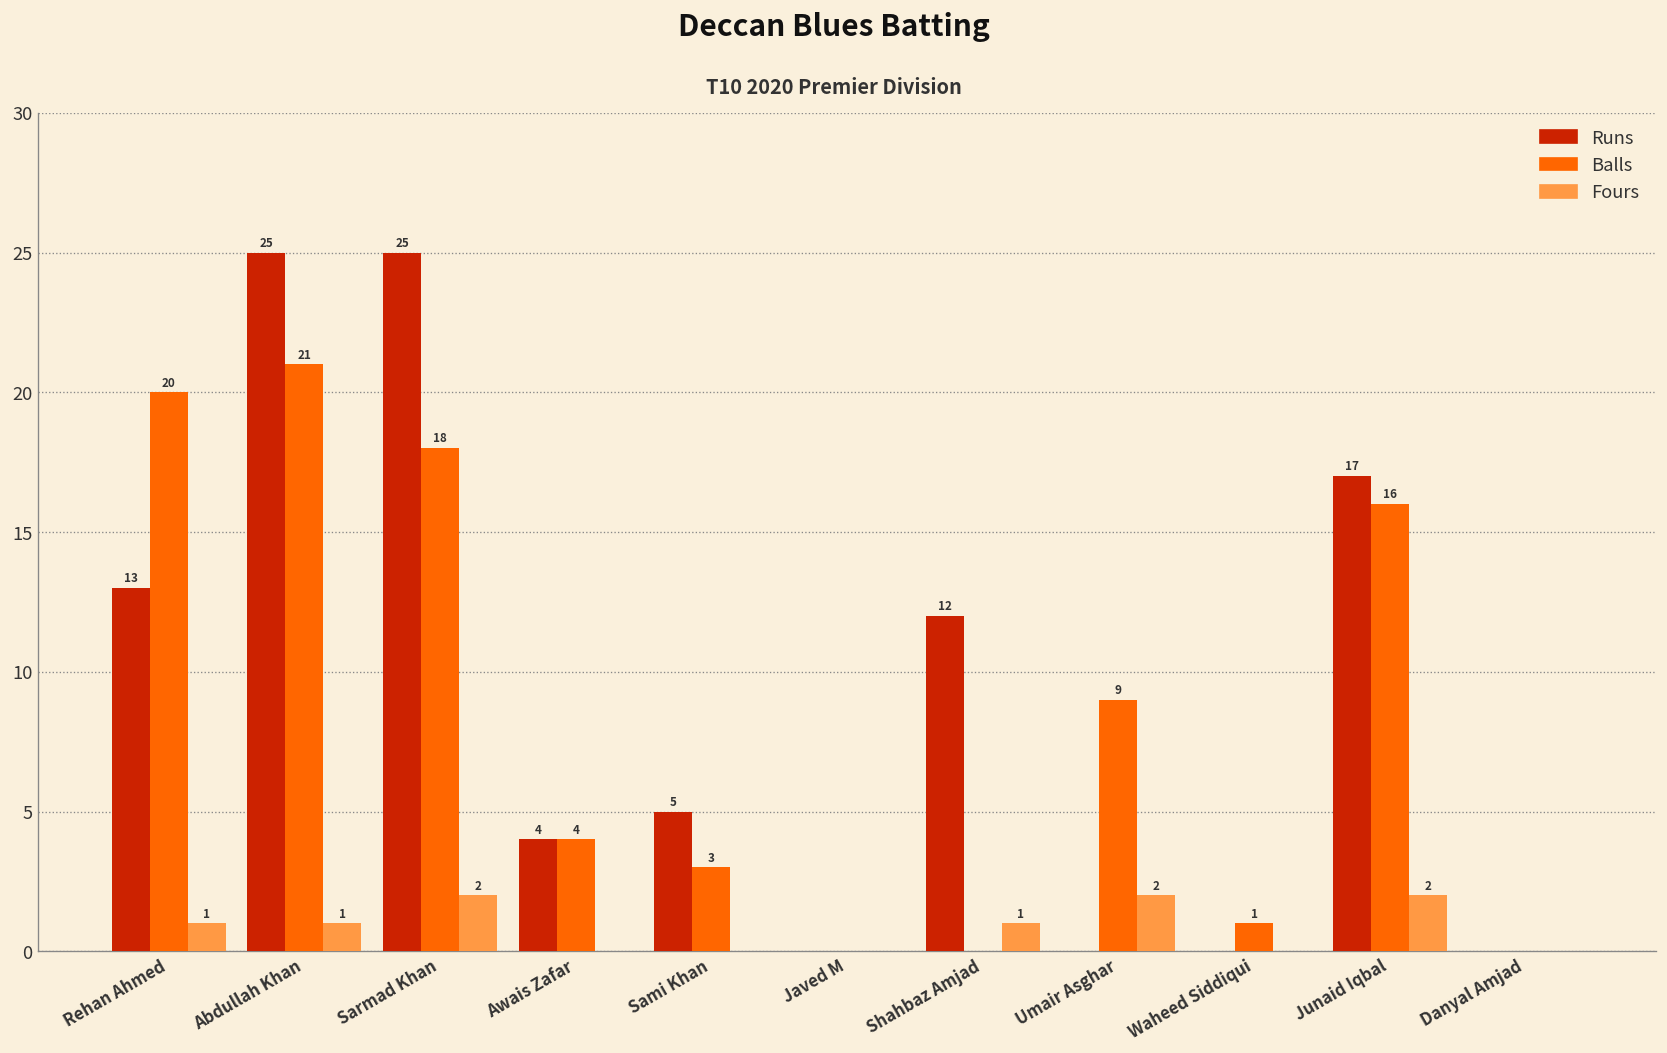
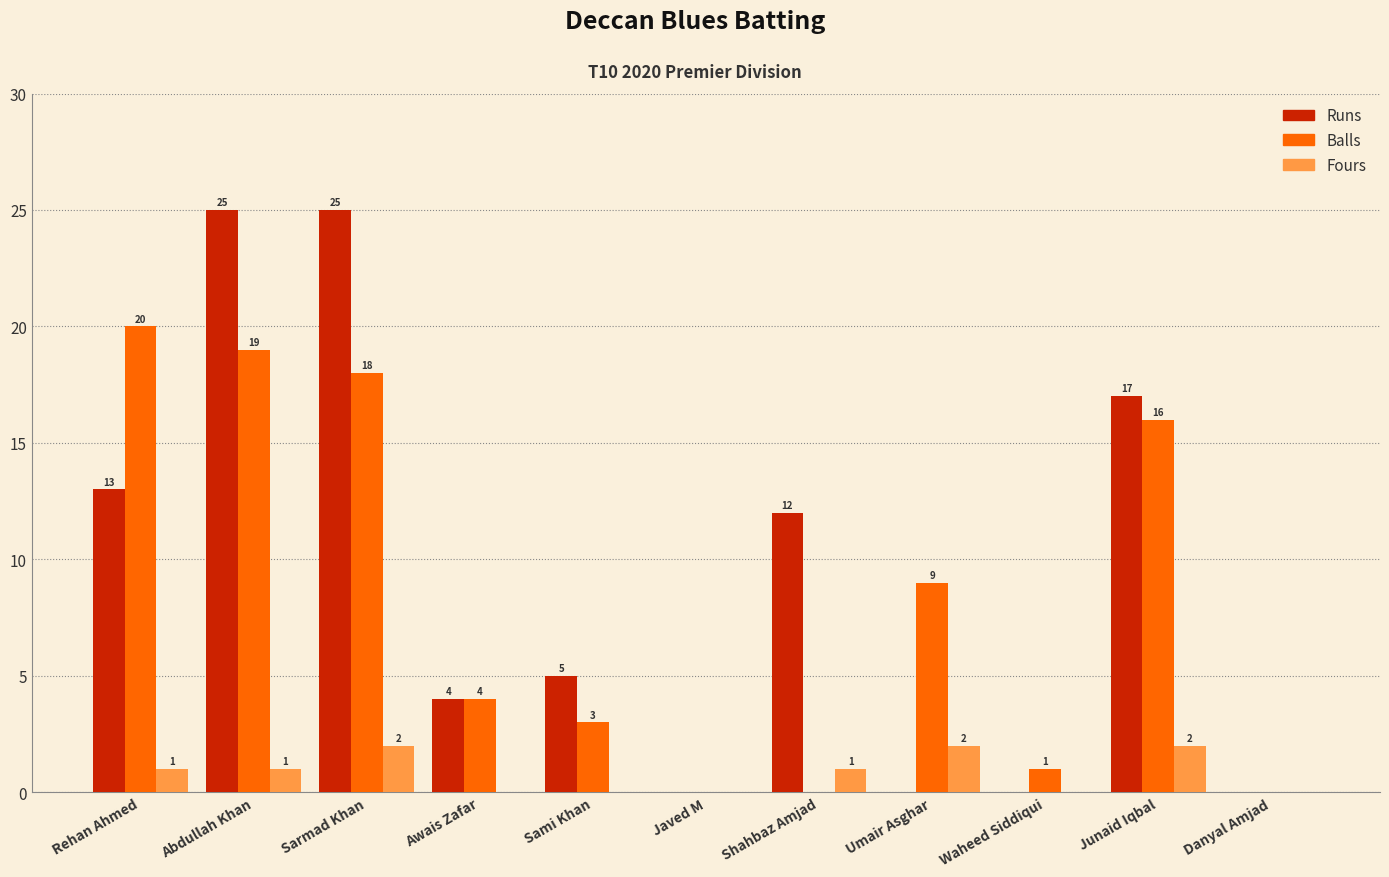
  {
    "Runs": {
      "Rehan Ahmed": 13,
      "Abdullah Khan": 25,
      "Sarmad Khan": 25,
      "Awais Zafar": 4,
      "Sami Khan": 5,
      "Shahbaz Amjad": 12,
      "Junaid Iqbal": 17
    },
    "Balls": {
      "Rehan Ahmed": 20,
-     "Abdullah Khan": 21,
+     "Abdullah Khan": 19,
      "Sarmad Khan": 18,
      "Awais Zafar": 4,
      "Sami Khan": 3,
      "Umair Asghar": 9,
      "Waheed Siddiqui": 1,
      "Junaid Iqbal": 16
    },
    "Fours": {
      "Rehan Ahmed": 1,
      "Abdullah Khan": 1,
      "Sarmad Khan": 2,
      "Shahbaz Amjad": 1,
      "Umair Asghar": 2,
      "Junaid Iqbal": 2
    }
  }
